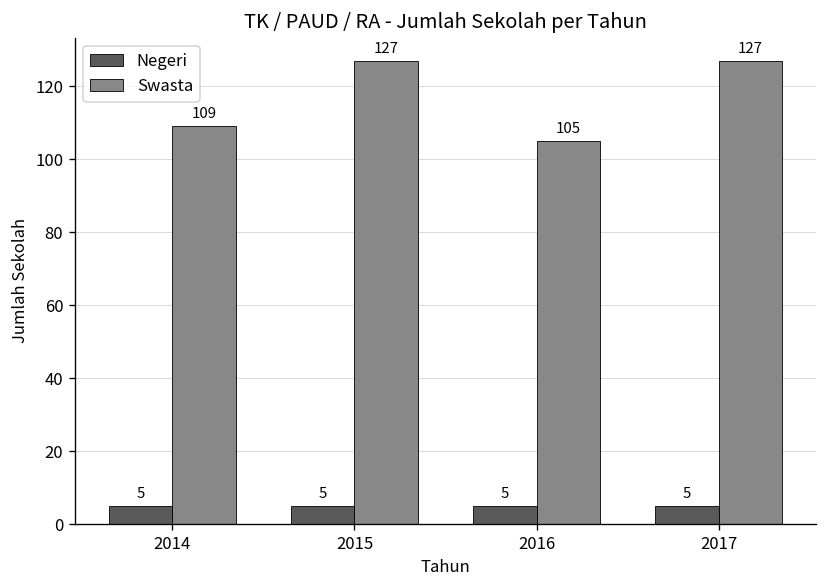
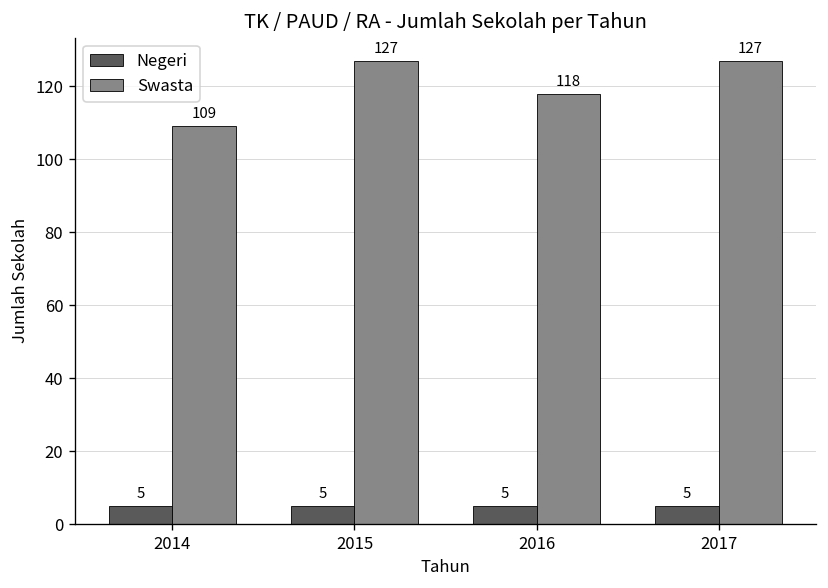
  {
    "Negeri": {
      "2014": 5,
      "2015": 5,
      "2016": 5,
      "2017": 5
    },
    "Swasta": {
      "2014": 109,
      "2015": 127,
-     "2016": 105,
+     "2016": 118,
      "2017": 127
    }
  }
